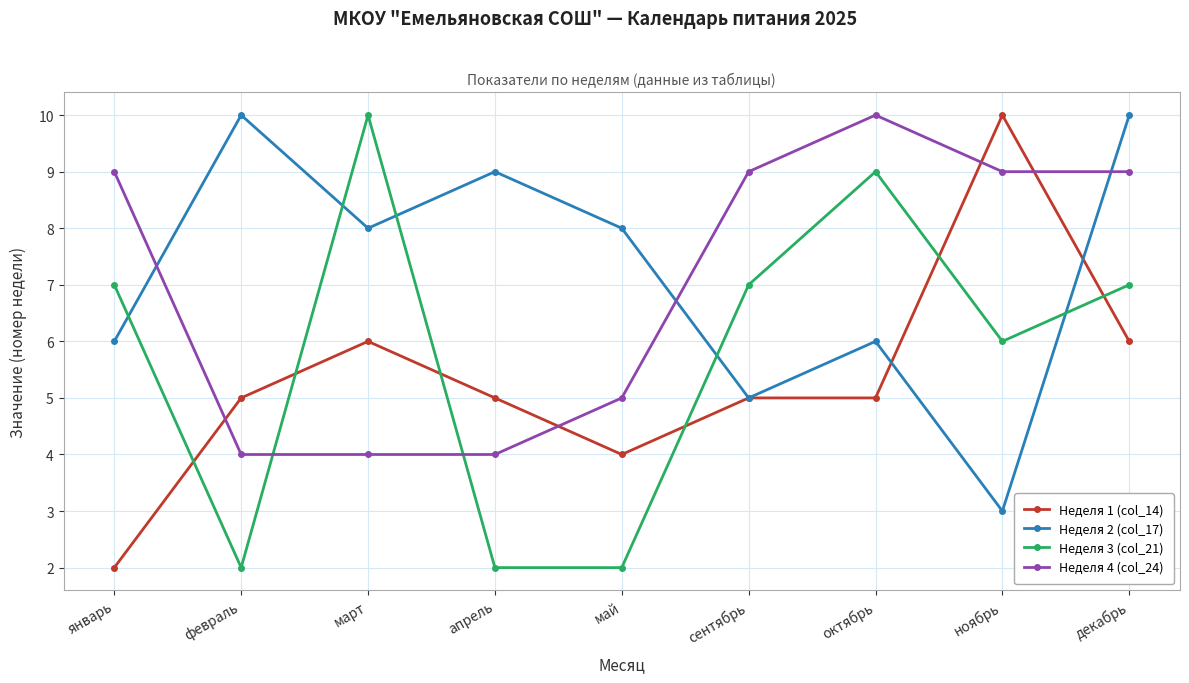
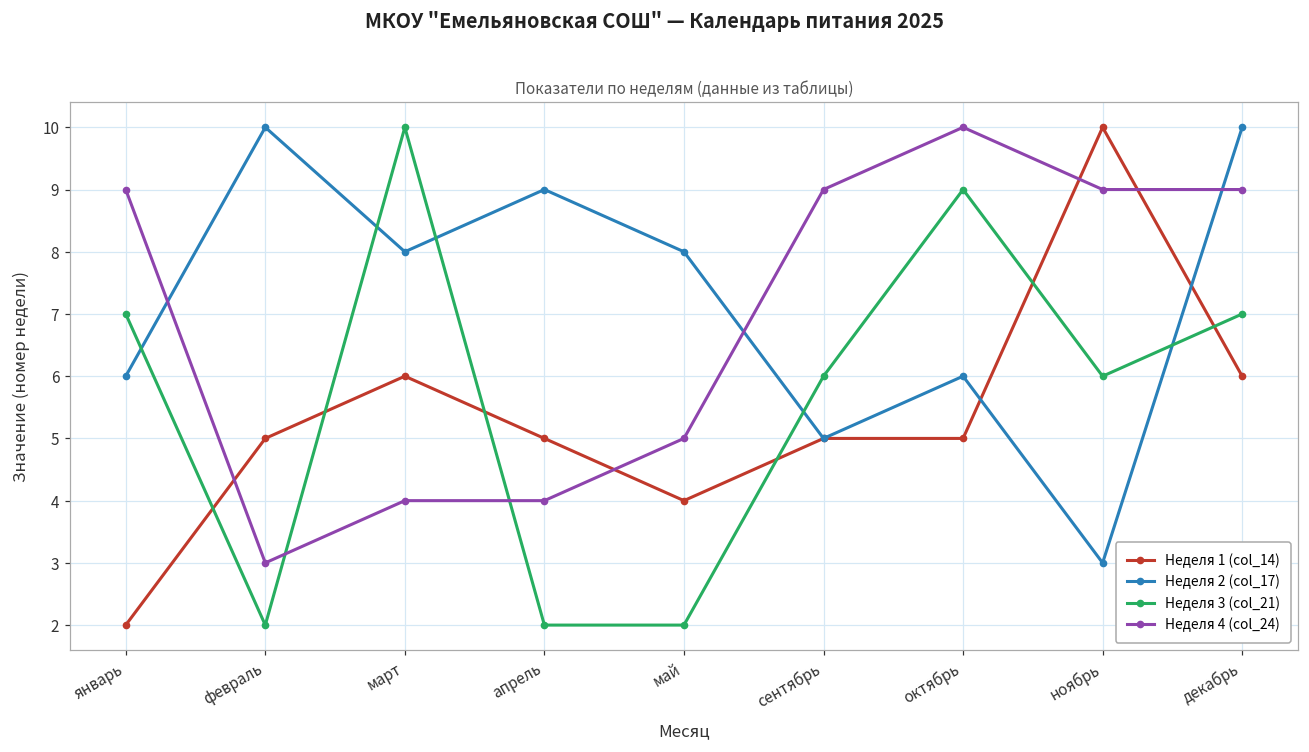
  {
    "Неделя 1 (col_14)": {
      "январь": 2,
      "февраль": 5,
      "март": 6,
      "апрель": 5,
      "май": 4,
      "октябрь": 5,
      "ноябрь": 10,
      "декабрь": 6
    },
    "Неделя 2 (col_17)": {
      "январь": 6,
      "февраль": 10,
      "март": 8,
      "апрель": 9,
      "май": 8,
      "октябрь": 6,
      "ноябрь": 3,
      "декабрь": 10
    },
    "Неделя 3 (col_21)": {
      "январь": 7,
      "февраль": 2,
      "март": 10,
      "апрель": 2,
      "май": 2,
-     "сентябрь": 7,
+     "сентябрь": 6,
      "октябрь": 9,
      "ноябрь": 6,
      "декабрь": 7
    },
    "Неделя 4 (col_24)": {
      "январь": 9,
-     "февраль": 4,
+     "февраль": 3,
      "март": 4,
      "апрель": 4,
      "май": 5,
      "сентябрь": 9,
      "октябрь": 10,
      "ноябрь": 9,
      "декабрь": 9
    }
  }
